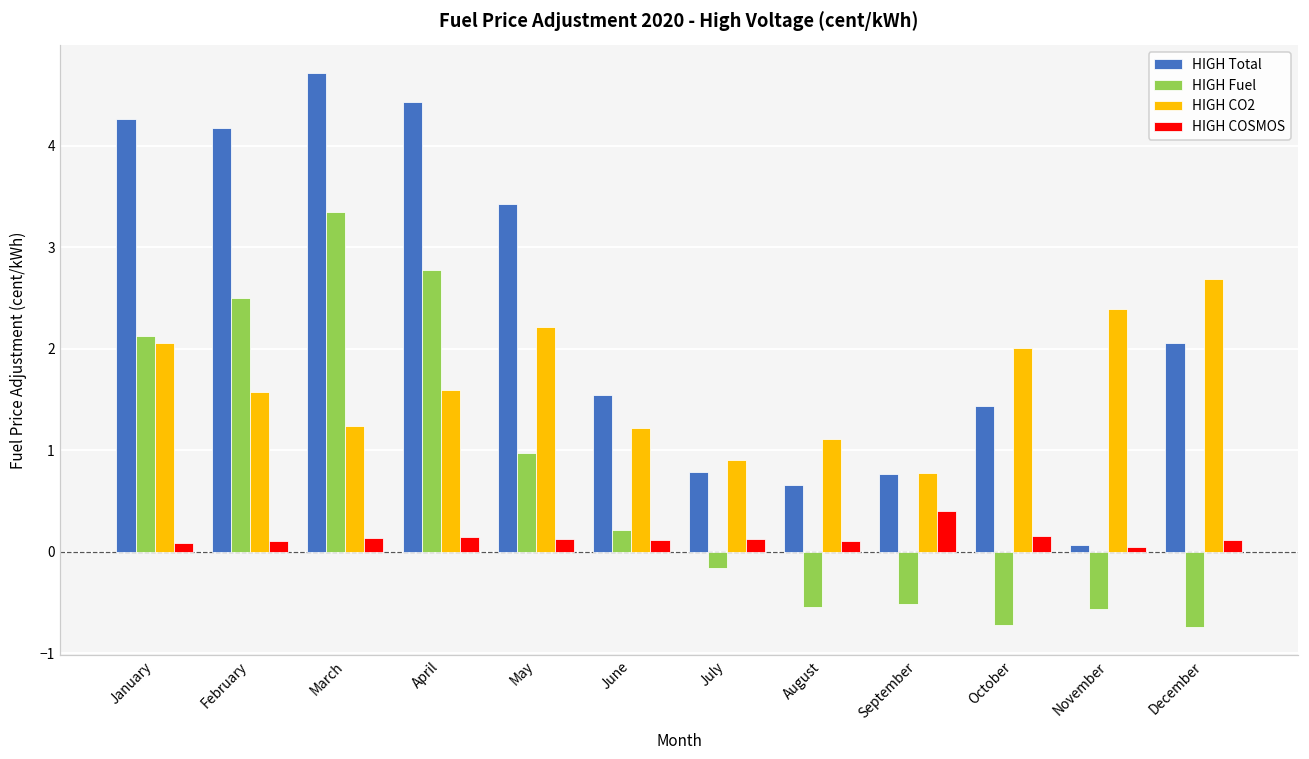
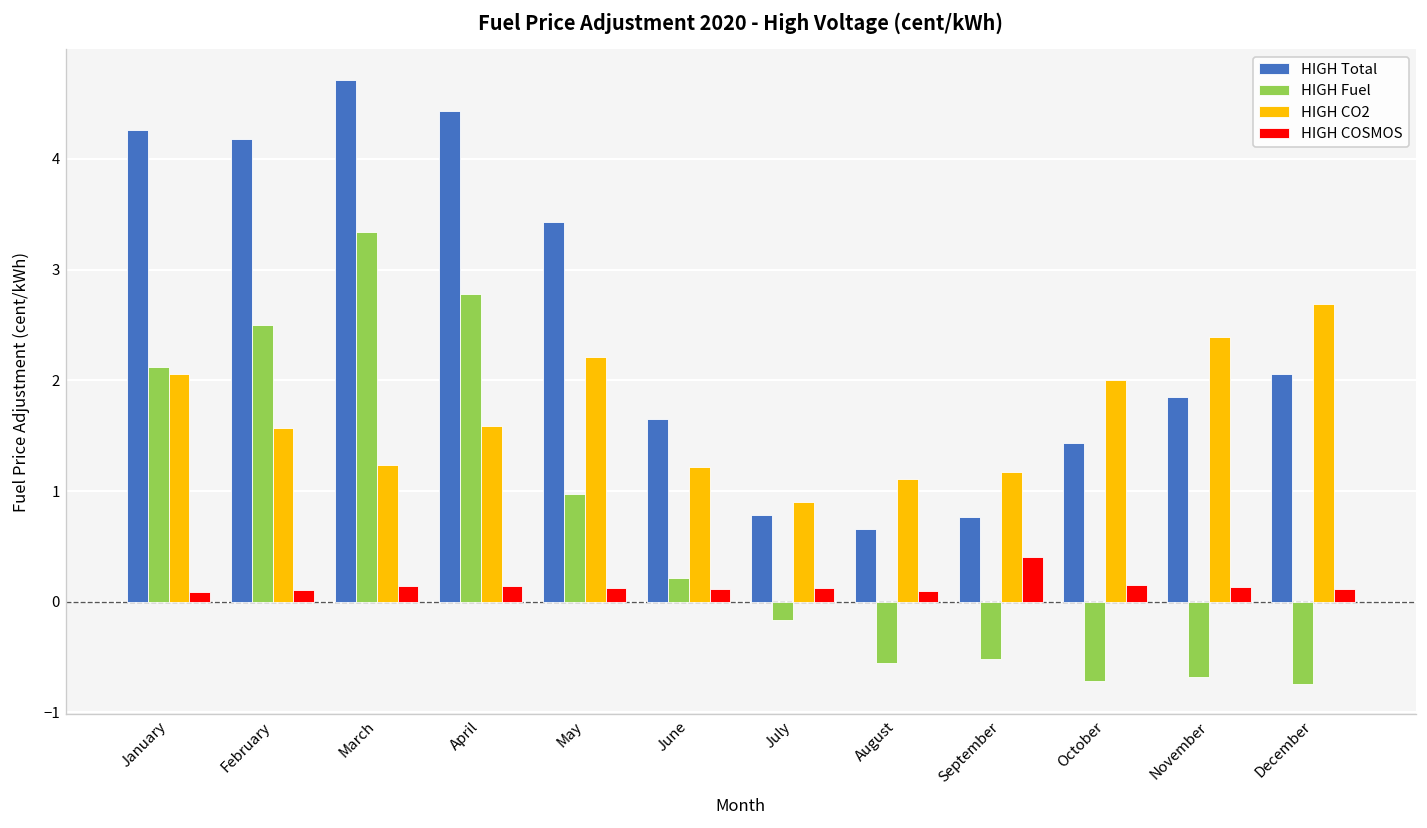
  {
    "HIGH Total": {
      "January": 4.3,
      "February": 4.2,
      "March": 4.7,
      "April": 4.4,
      "May": 3.4,
-     "June": 1.5,
+     "June": 1.7,
      "July": 0.8,
      "August": 0.7,
      "September": 0.8,
      "October": 1.4,
-     "November": 0.1,
+     "November": 1.8,
      "December": 2.1
    },
    "HIGH Fuel": {
      "January": 2.1,
      "February": 2.5,
      "March": 3.3,
      "April": 2.8,
      "May": 1.0,
      "June": 0.2,
      "July": -0.2,
      "August": -0.6,
      "September": -0.5,
      "October": -0.7,
-     "November": -0.6,
+     "November": -0.7,
      "December": -0.7
    },
    "HIGH CO2": {
      "January": 2.1,
      "February": 1.6,
      "March": 1.2,
      "April": 1.6,
      "May": 2.2,
      "June": 1.2,
      "July": 0.9,
      "August": 1.1,
-     "September": 0.8,
+     "September": 1.2,
      "October": 2.0,
      "November": 2.4,
      "December": 2.7
    },
    "HIGH COSMOS": {
      "January": 0.1,
      "February": 0.1,
      "March": 0.1,
      "April": 0.1,
      "May": 0.1,
      "June": 0.1,
      "July": 0.1,
      "August": 0.1,
      "September": 0.4,
      "October": 0.2,
-     "November": 0.0,
+     "November": 0.1,
      "December": 0.1
    }
  }
